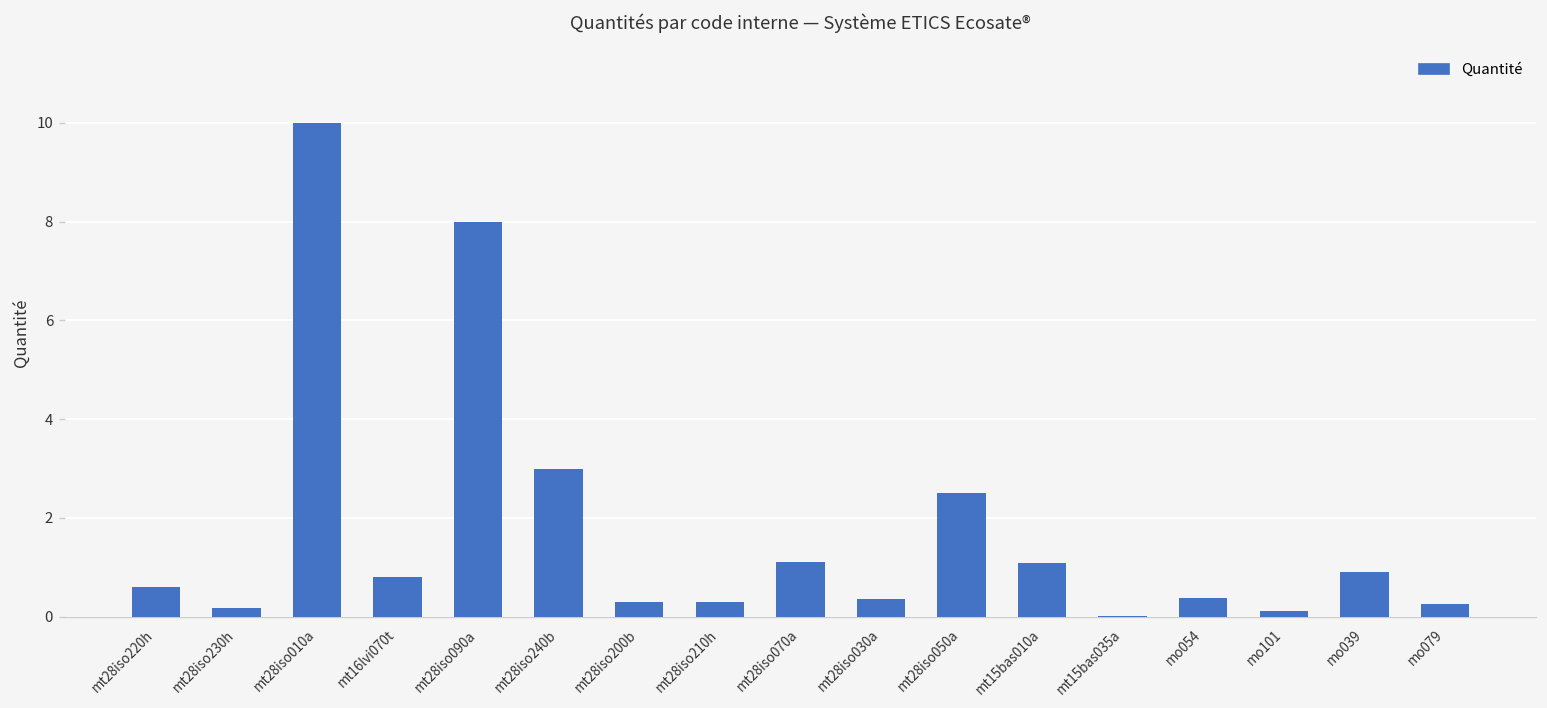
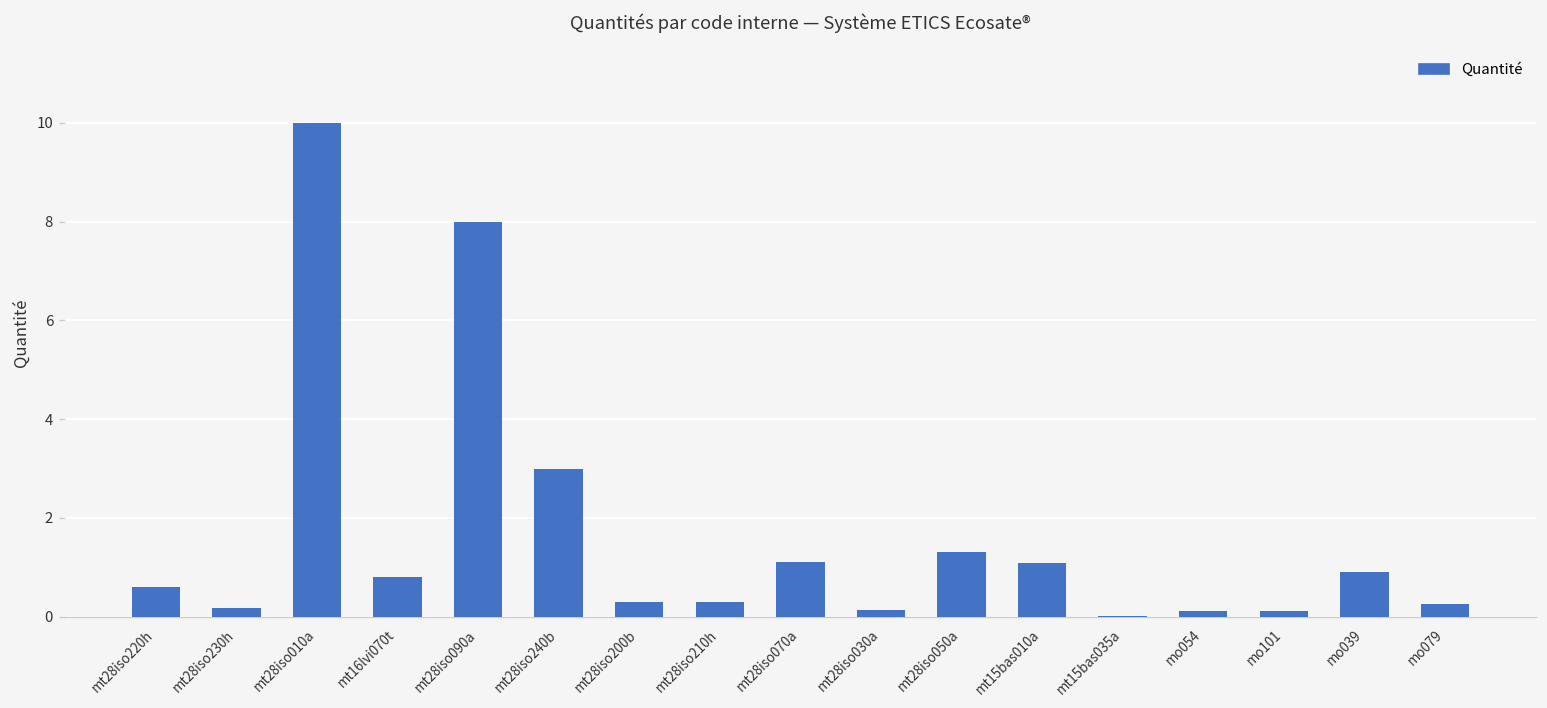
  {
    "mt28iso220h": 0.6,
    "mt28iso230h": 0.2,
    "mt28iso010a": 10.0,
    "mt16lvi070t": 0.8,
    "mt28iso090a": 8.0,
    "mt28iso240b": 3.0,
    "mt28iso200b": 0.3,
    "mt28iso210h": 0.3,
    "mt28iso070a": 1.1,
-   "mt28iso030a": 0.4,
-   "mt28iso050a": 2.5,
+   "mt28iso030a": 0.1,
+   "mt28iso050a": 1.3,
    "mt15bas010a": 1.1,
-   "mo054": 0.4,
+   "mo054": 0.1,
    "mo101": 0.1,
    "mo039": 0.9,
    "mo079": 0.3
  }
